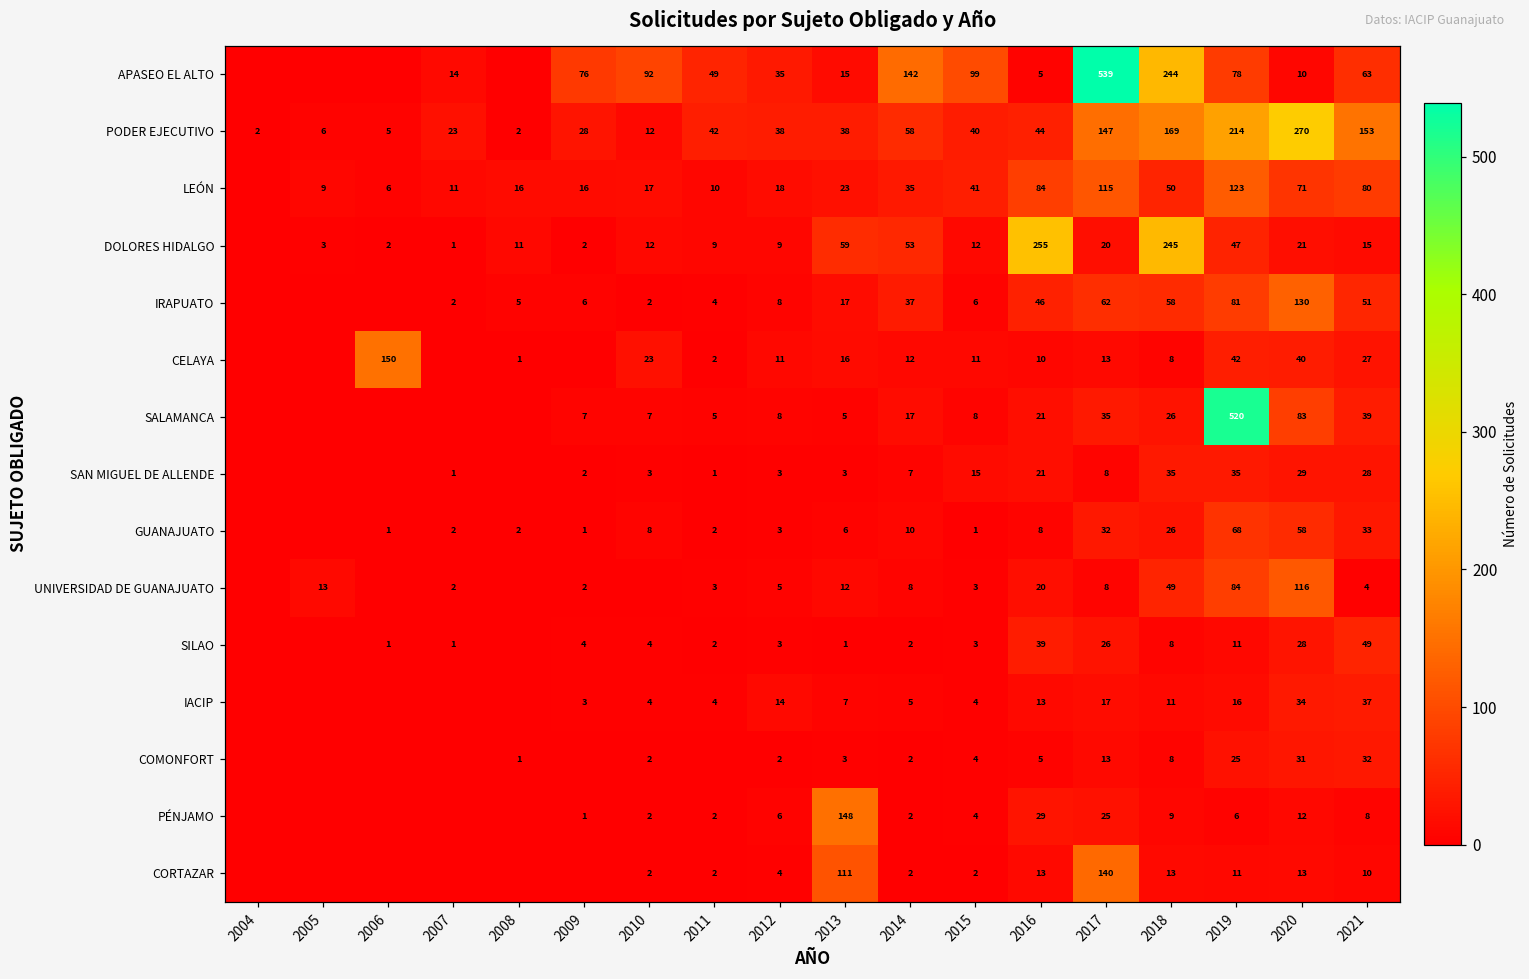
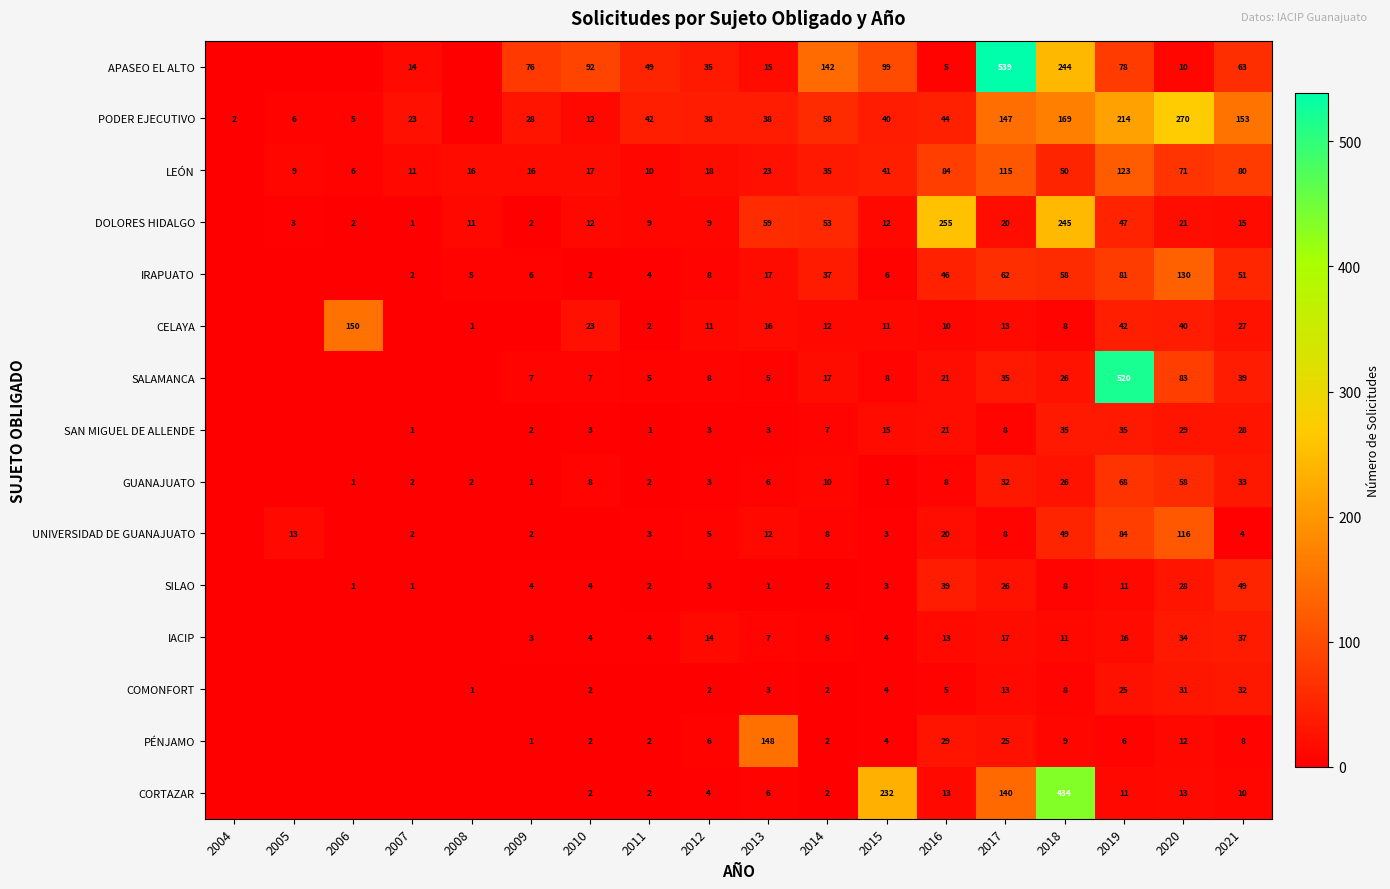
  {
    "CORTAZAR": {
      "2010": 2,
      "2011": 2,
      "2012": 4,
-     "2013": 111,
+     "2013": 6,
      "2014": 2,
-     "2015": 2,
+     "2015": 232,
      "2016": 13,
      "2017": 140,
-     "2018": 13,
+     "2018": 434,
      "2019": 11,
      "2020": 13,
      "2021": 10
    }
  }
